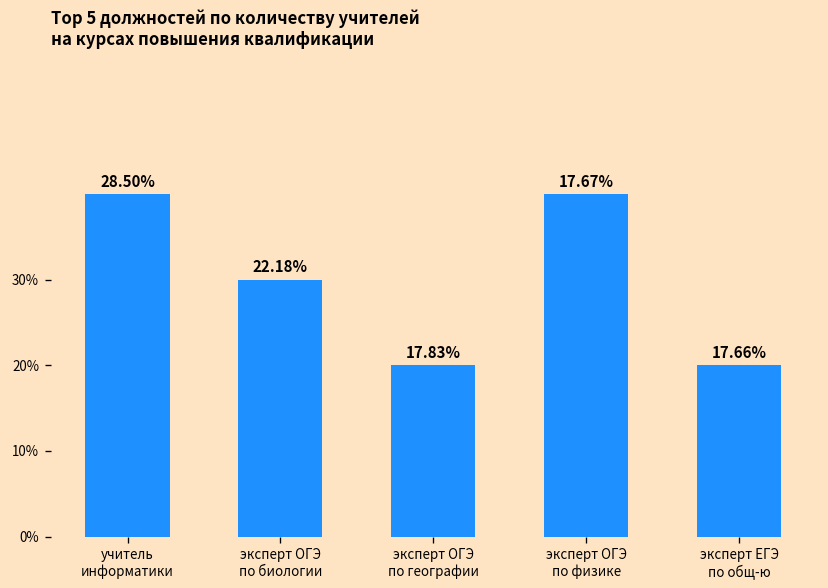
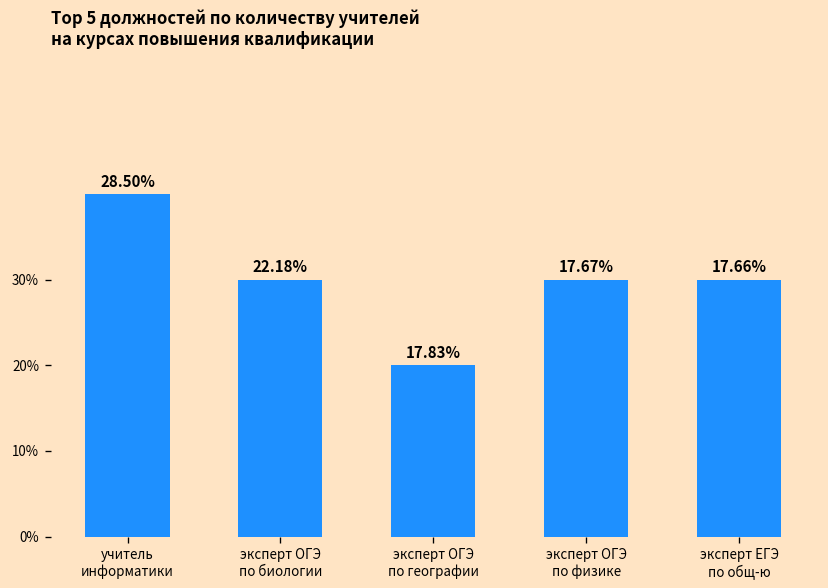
  {
-   "эксперт ОГЭ по физике": "40%",
-   "эксперт ЕГЭ по общ-ю": "20%"
+   "эксперт ОГЭ по физике": "30%",
+   "эксперт ЕГЭ по общ-ю": "30%"
  }
